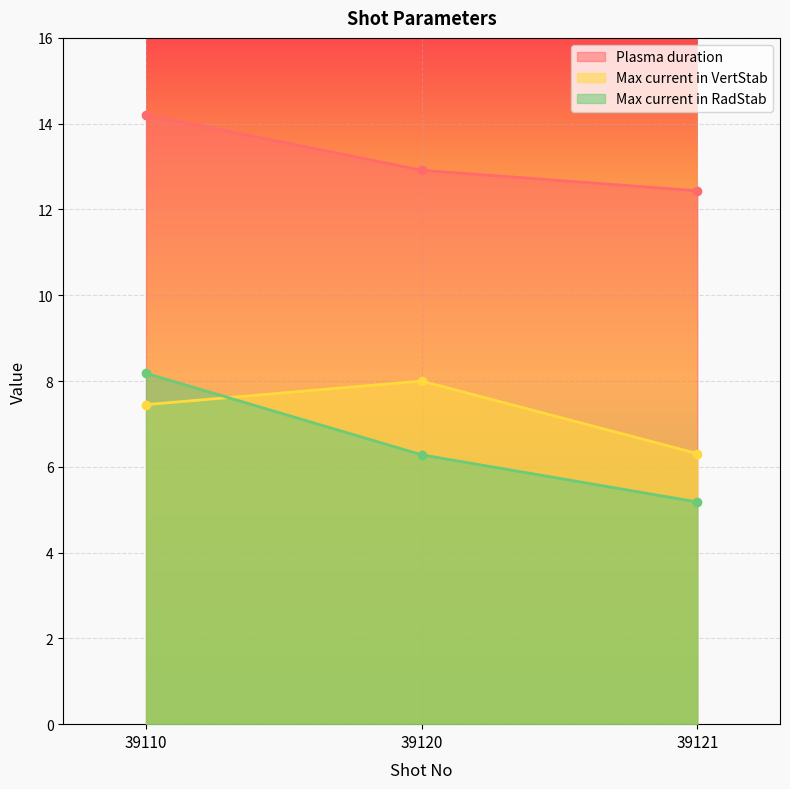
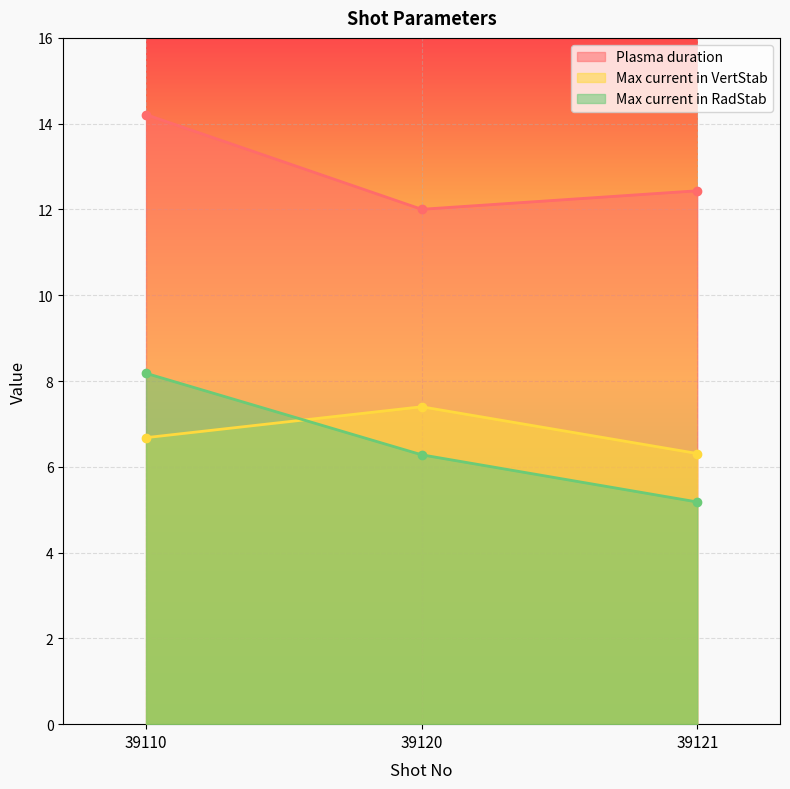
  {
    "Plasma duration": {
      "39110": 14.2,
-     "39120": 12.9,
+     "39120": 12.0,
      "39121": 12.4
    },
    "Max current in VertStab": {
-     "39110": 7.5,
-     "39120": 8.0,
+     "39110": 6.7,
+     "39120": 7.4,
      "39121": 6.3
    },
    "Max current in RadStab": {
      "39110": 8.2,
      "39120": 6.3,
      "39121": 5.2
    }
  }
